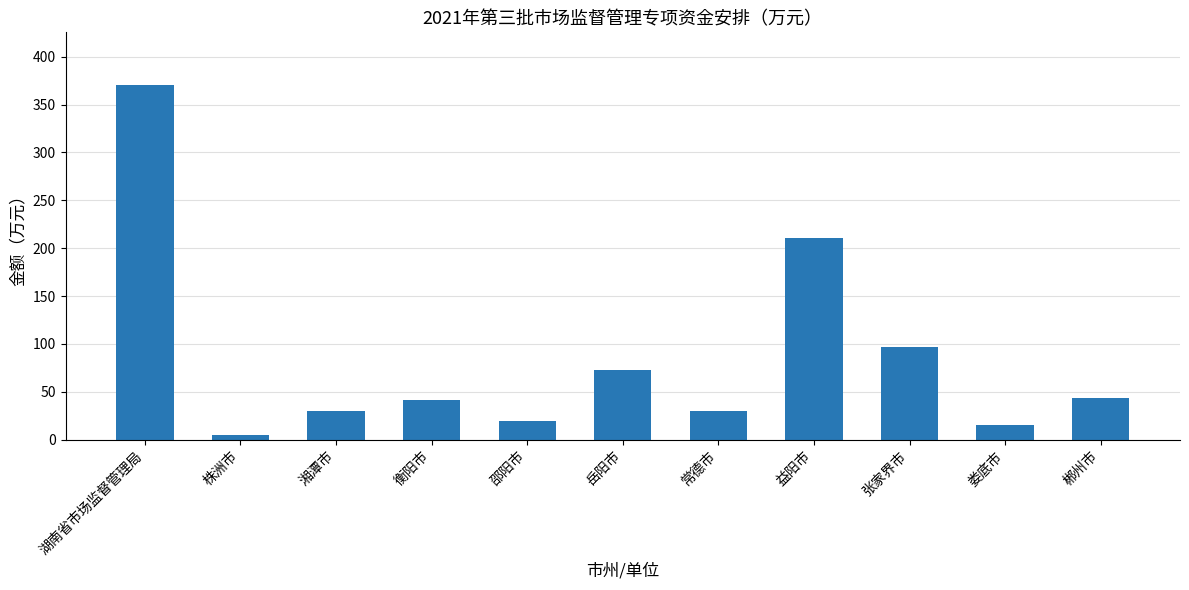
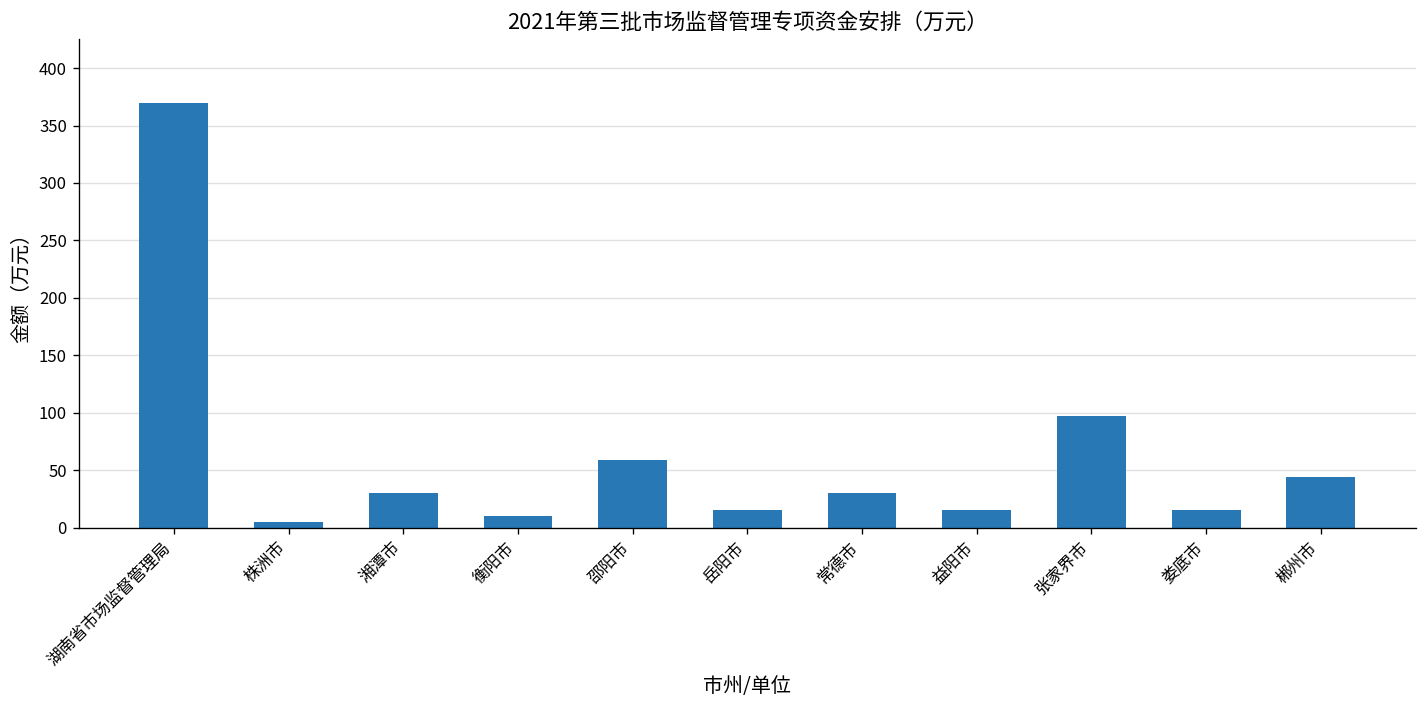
  {
    "湖南省市场监督管理局": 370,
    "株洲市": 10,
    "湘潭市": 30,
-   "衡阳市": 40,
-   "邵阳市": 20,
-   "岳阳市": 70,
+   "衡阳市": 10,
+   "邵阳市": 60,
+   "岳阳市": 20,
    "常德市": 30,
-   "益阳市": 210,
+   "益阳市": 20,
    "张家界市": 100,
    "娄底市": 20,
    "郴州市": 40
  }
